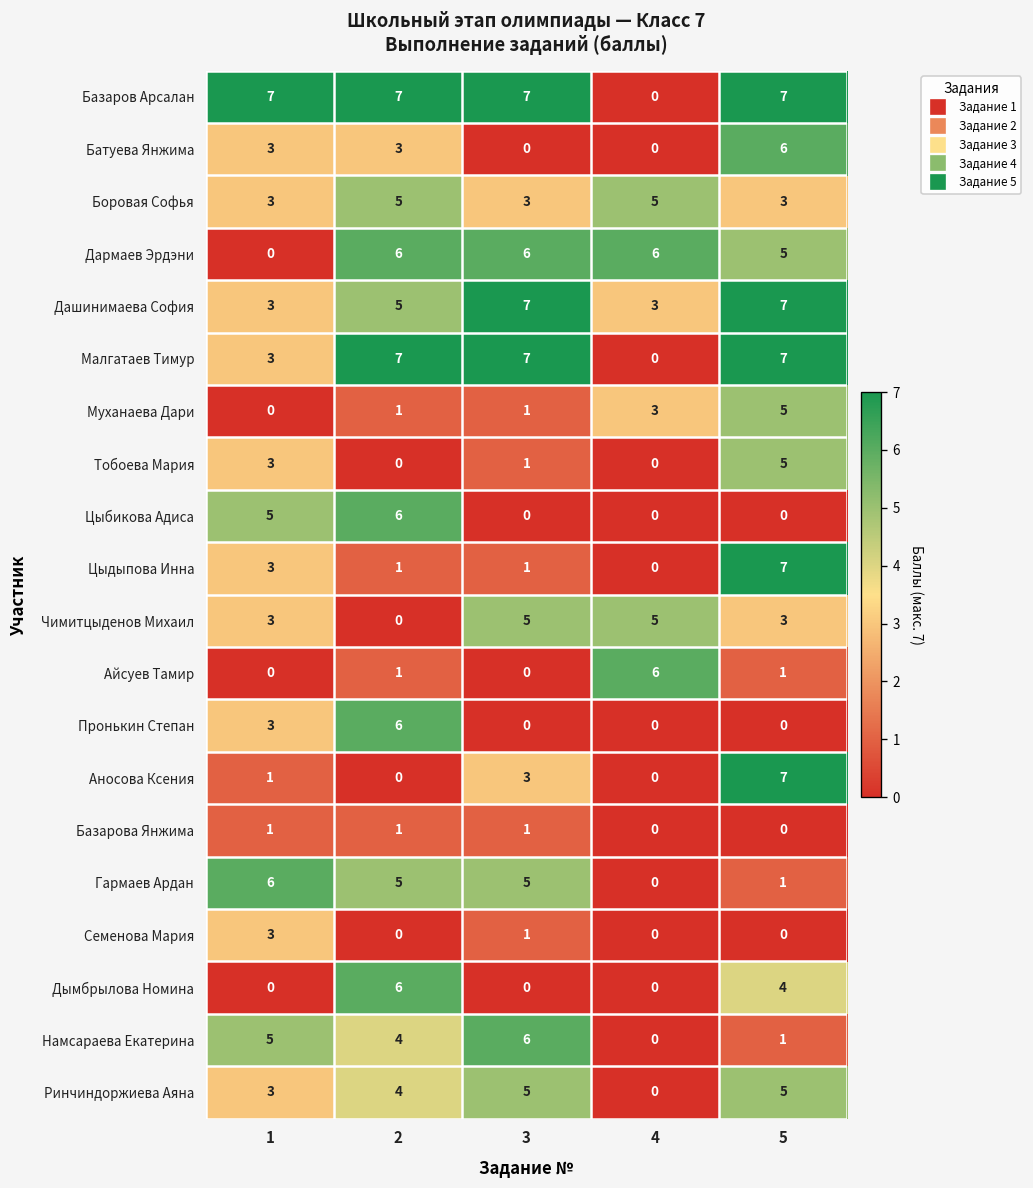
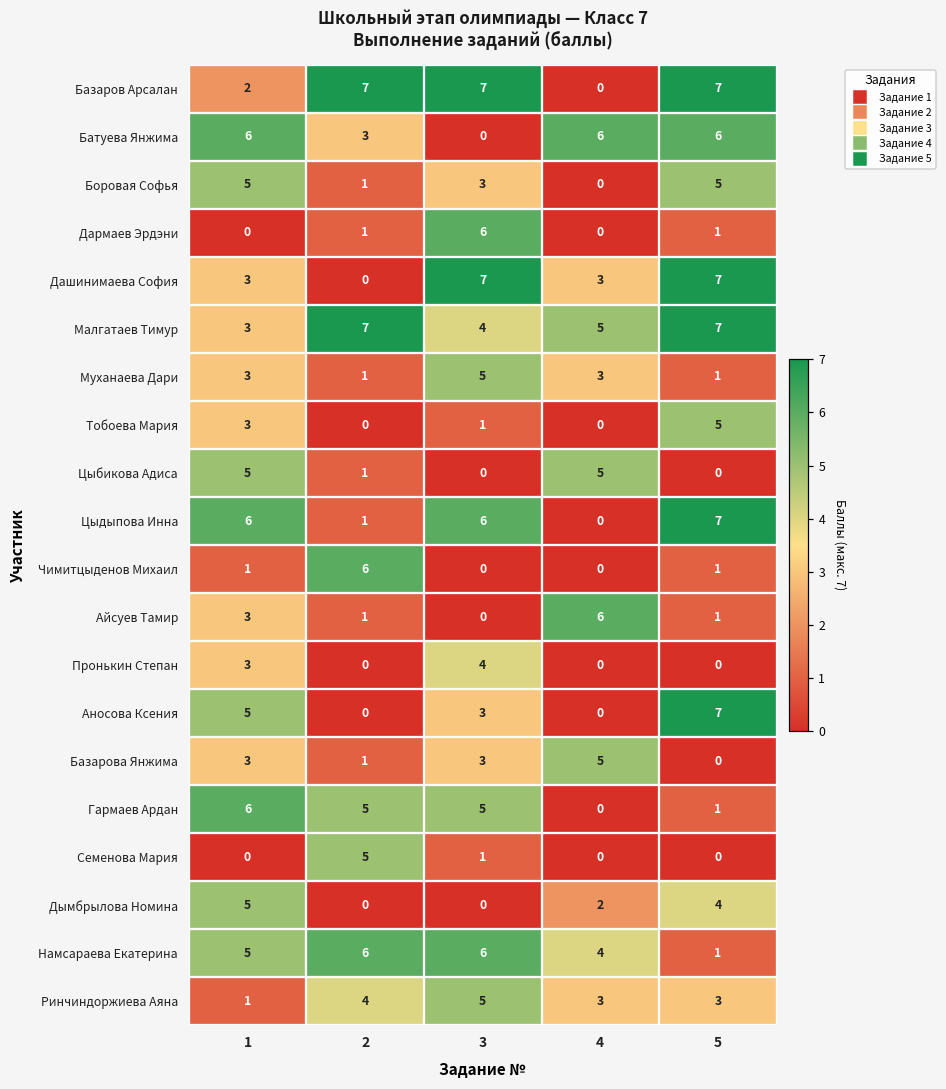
  {
    "Базаров Арсалан": {
-     "1": 7,
+     "1": 2,
      "2": 7,
      "3": 7,
      "4": 0,
      "5": 7
    },
    "Батуева Янжима": {
-     "1": 3,
+     "1": 6,
      "2": 3,
      "3": 0,
-     "4": 0,
+     "4": 6,
      "5": 6
    },
    "Боровая Софья": {
-     "1": 3,
-     "2": 5,
+     "1": 5,
+     "2": 1,
      "3": 3,
-     "4": 5,
-     "5": 3
+     "4": 0,
+     "5": 5
    },
    "Дармаев Эрдэни": {
      "1": 0,
-     "2": 6,
+     "2": 1,
      "3": 6,
-     "4": 6,
-     "5": 5
+     "4": 0,
+     "5": 1
    },
    "Дашинимаева София": {
      "1": 3,
-     "2": 5,
+     "2": 0,
      "3": 7,
      "4": 3,
      "5": 7
    },
    "Малгатаев Тимур": {
      "1": 3,
      "2": 7,
-     "3": 7,
-     "4": 0,
+     "3": 4,
+     "4": 5,
      "5": 7
    },
    "Муханаева Дари": {
-     "1": 0,
+     "1": 3,
      "2": 1,
-     "3": 1,
+     "3": 5,
      "4": 3,
-     "5": 5
+     "5": 1
    },
    "Тобоева Мария": {
      "1": 3,
      "2": 0,
      "3": 1,
      "4": 0,
      "5": 5
    },
    "Цыбикова Адиса": {
      "1": 5,
-     "2": 6,
+     "2": 1,
      "3": 0,
-     "4": 0,
+     "4": 5,
      "5": 0
    },
    "Цыдыпова Инна": {
-     "1": 3,
+     "1": 6,
      "2": 1,
-     "3": 1,
+     "3": 6,
      "4": 0,
      "5": 7
    },
    "Чимитцыденов Михаил": {
-     "1": 3,
-     "2": 0,
-     "3": 5,
-     "4": 5,
-     "5": 3
+     "1": 1,
+     "2": 6,
+     "3": 0,
+     "4": 0,
+     "5": 1
    },
    "Айсуев Тамир": {
-     "1": 0,
+     "1": 3,
      "2": 1,
      "3": 0,
      "4": 6,
      "5": 1
    },
    "Пронькин Степан": {
      "1": 3,
-     "2": 6,
-     "3": 0,
+     "2": 0,
+     "3": 4,
      "4": 0,
      "5": 0
    },
    "Аносова Ксения": {
-     "1": 1,
+     "1": 5,
      "2": 0,
      "3": 3,
      "4": 0,
      "5": 7
    },
    "Базарова Янжима": {
-     "1": 1,
+     "1": 3,
      "2": 1,
-     "3": 1,
-     "4": 0,
+     "3": 3,
+     "4": 5,
      "5": 0
    },
    "Гармаев Ардан": {
      "1": 6,
      "2": 5,
      "3": 5,
      "4": 0,
      "5": 1
    },
    "Семенова Мария": {
-     "1": 3,
-     "2": 0,
+     "1": 0,
+     "2": 5,
      "3": 1,
      "4": 0,
      "5": 0
    },
    "Дымбрылова Номина": {
-     "1": 0,
-     "2": 6,
+     "1": 5,
+     "2": 0,
      "3": 0,
-     "4": 0,
+     "4": 2,
      "5": 4
    },
    "Намсараева Екатерина": {
      "1": 5,
-     "2": 4,
+     "2": 6,
      "3": 6,
-     "4": 0,
+     "4": 4,
      "5": 1
    },
    "Ринчиндоржиева Аяна": {
-     "1": 3,
+     "1": 1,
      "2": 4,
      "3": 5,
-     "4": 0,
-     "5": 5
+     "4": 3,
+     "5": 3
    }
  }
